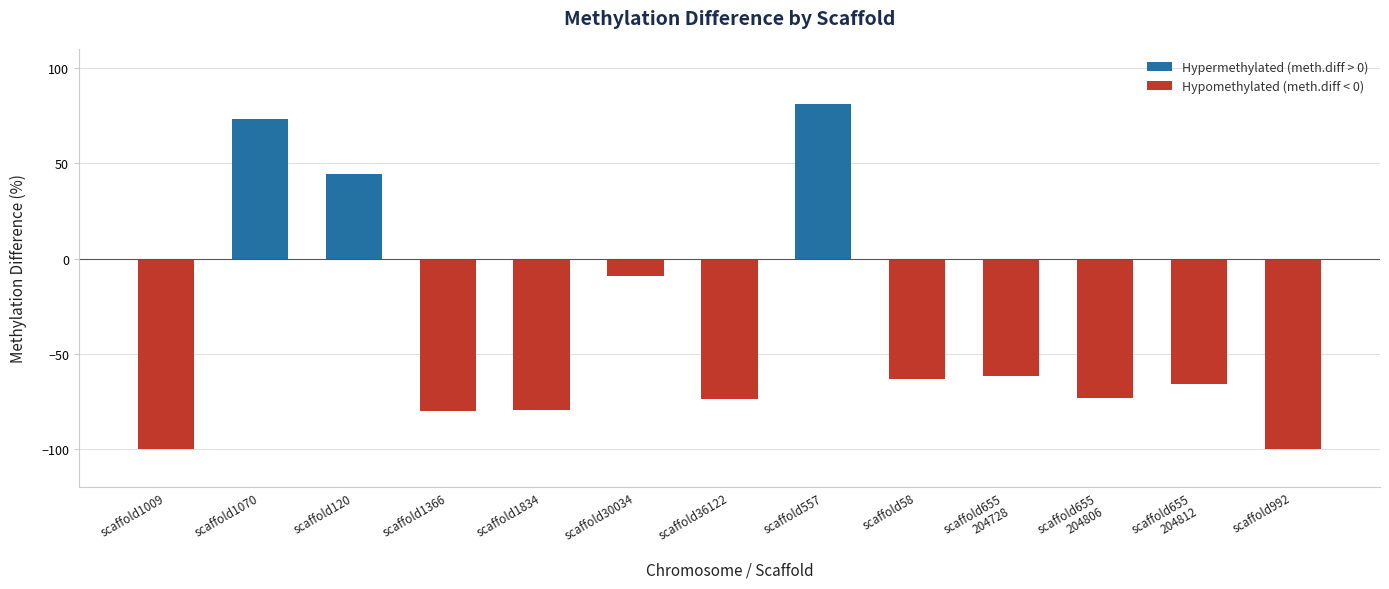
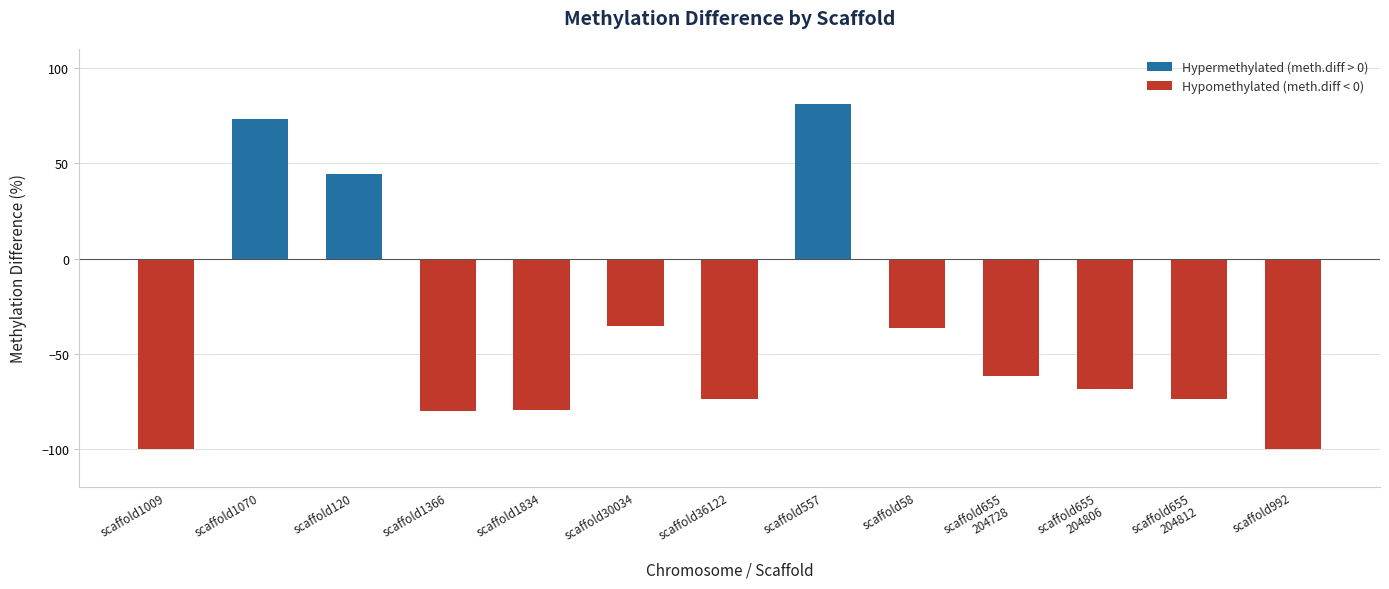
  {
    "scaffold1009": -100,
    "scaffold1070": 73,
    "scaffold120": 44,
    "scaffold1366": -80,
    "scaffold1834": -80,
-   "scaffold30034": -9,
+   "scaffold30034": -36,
    "scaffold36122": -74,
    "scaffold557": 81,
-   "scaffold58": -63,
+   "scaffold58": -37,
    "scaffold655 204728": -62,
-   "scaffold655 204806": -73,
-   "scaffold655 204812": -66,
+   "scaffold655 204806": -68,
+   "scaffold655 204812": -74,
    "scaffold992": -100
  }
